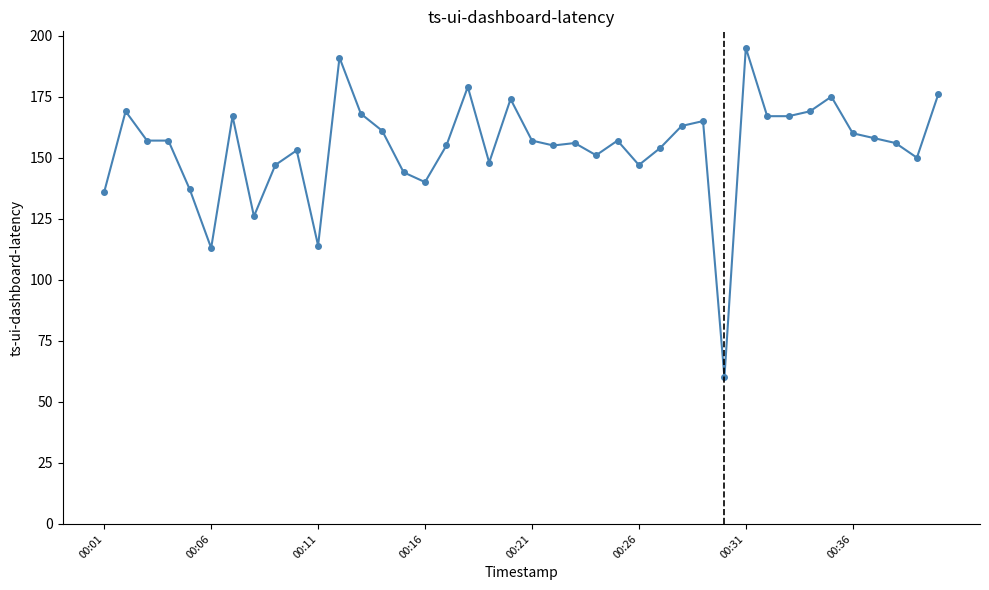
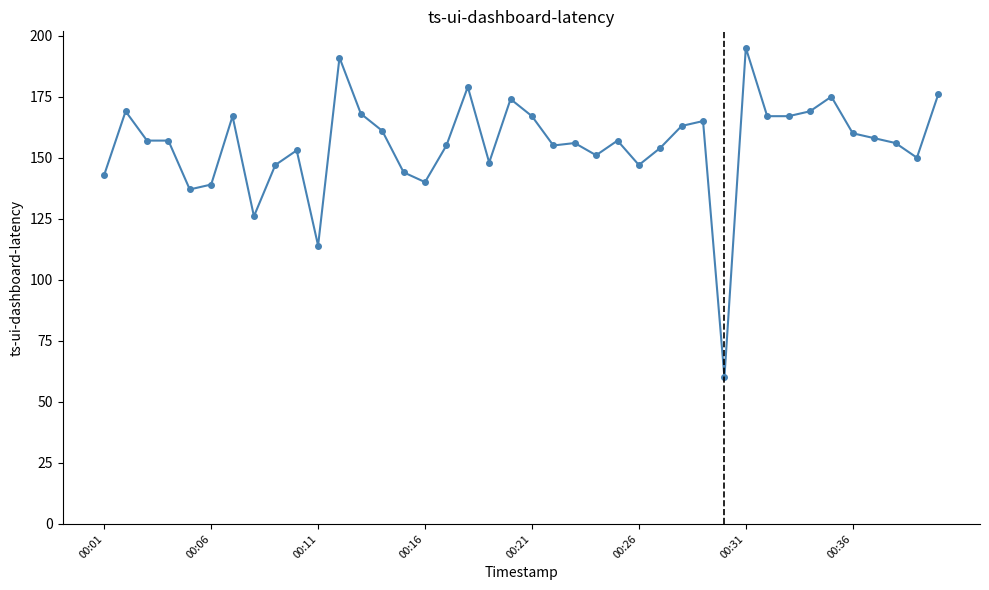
  {
-   "00:01": 136,
-   "00:06": 113,
+   "00:01": 143,
+   "00:06": 139,
    "00:11": 114,
    "00:16": 140,
-   "00:21": 157,
+   "00:21": 167,
    "00:26": 147,
    "00:31": 195,
    "00:36": 160
  }
